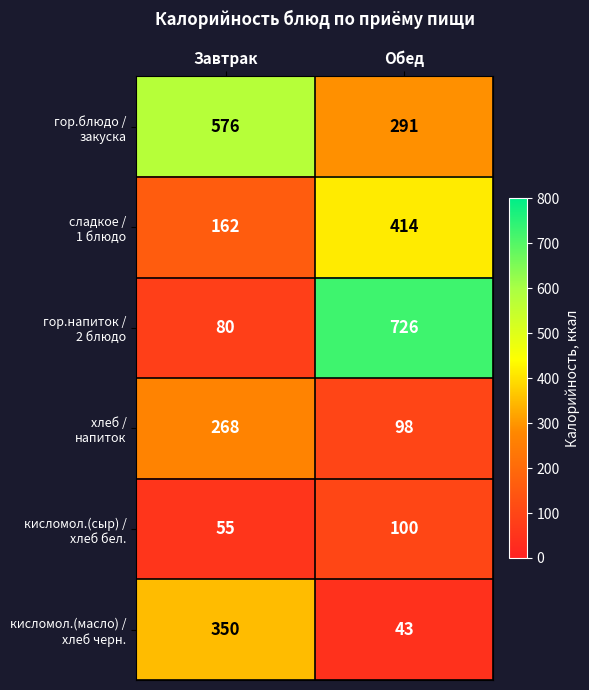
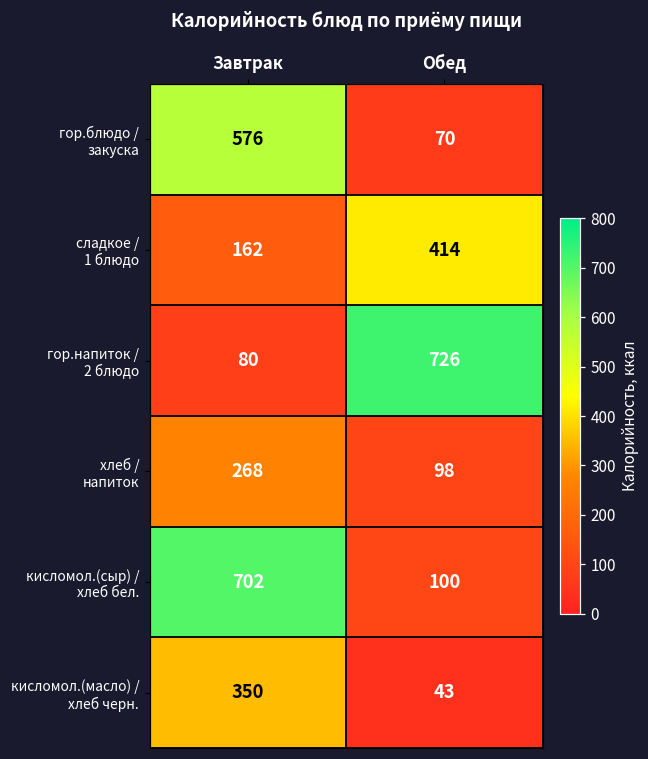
  {
    "гор.блюдо / закуска": {
      "Завтрак": 576,
-     "Обед": 291
+     "Обед": 70
    },
    "сладкое / 1 блюдо": {
      "Завтрак": 162,
      "Обед": 414
    },
    "гор.напиток / 2 блюдо": {
      "Завтрак": 80,
      "Обед": 726
    },
    "хлеб / напиток": {
      "Завтрак": 268,
      "Обед": 98
    },
    "кисломол.(сыр) / хлеб бел.": {
-     "Завтрак": 55,
+     "Завтрак": 702,
      "Обед": 100
    },
    "кисломол.(масло) / хлеб черн.": {
      "Завтрак": 350,
      "Обед": 43
    }
  }
